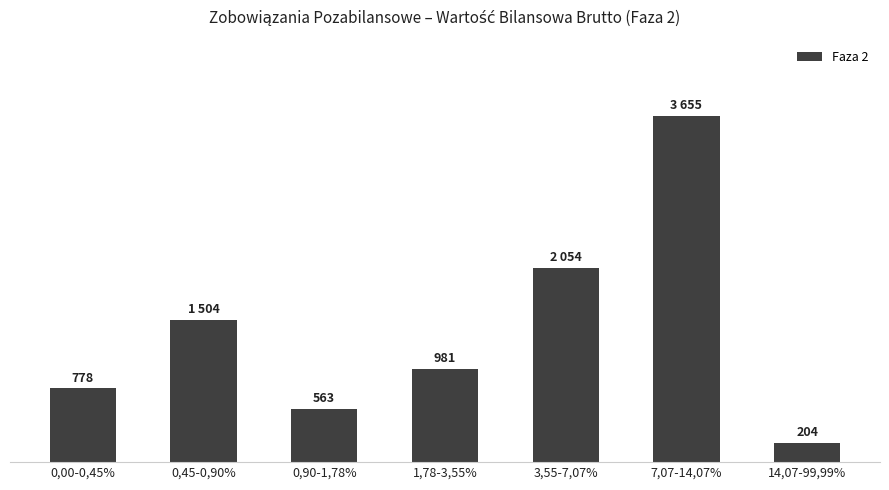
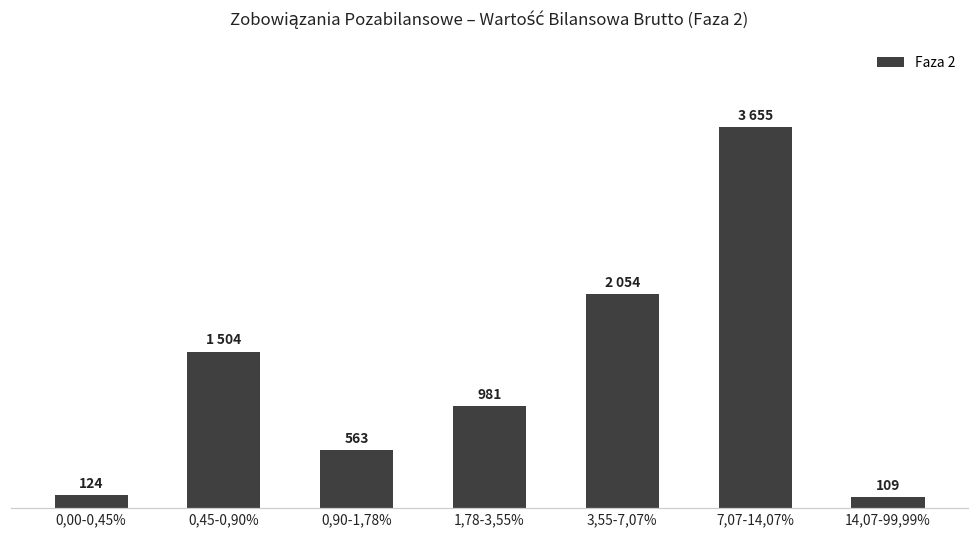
  {
-   "0,00-0,45%": 778,
+   "0,00-0,45%": 124,
    "0,90-1,78%": 563,
    "1,78-3,55%": 981,
-   "14,07-99,99%": 204
+   "14,07-99,99%": 109
  }
